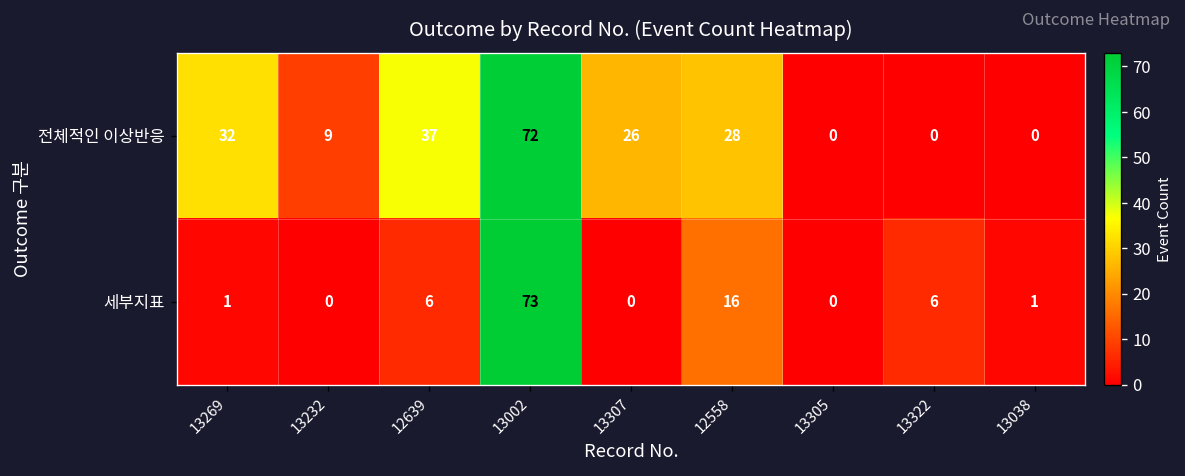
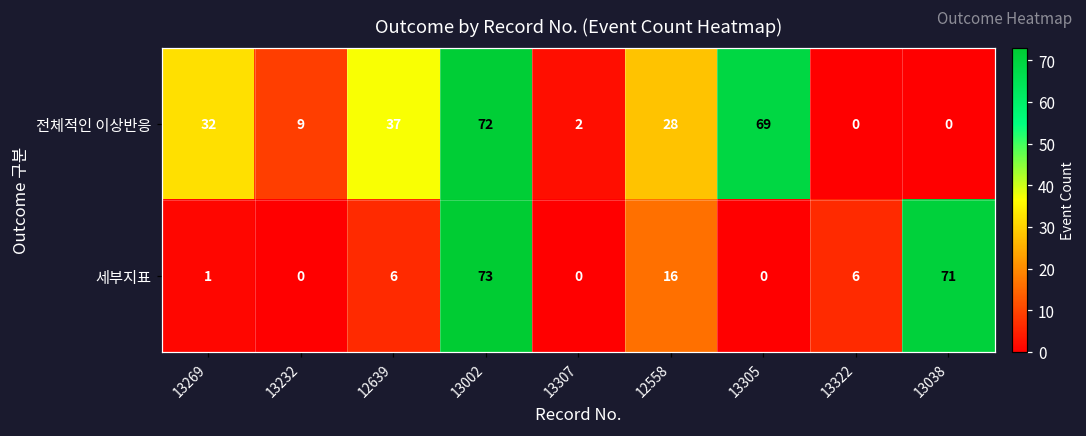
  {
    "전체적인 이상반응": {
      "13269": 32,
      "13232": 9,
      "12639": 37,
      "13002": 72,
-     "13307": 26,
+     "13307": 2,
      "12558": 28,
-     "13305": 0,
+     "13305": 69,
      "13322": 0,
      "13038": 0
    },
    "세부지표": {
      "13269": 1,
      "13232": 0,
      "12639": 6,
      "13002": 73,
      "13307": 0,
      "12558": 16,
      "13305": 0,
      "13322": 6,
-     "13038": 1
+     "13038": 71
    }
  }
